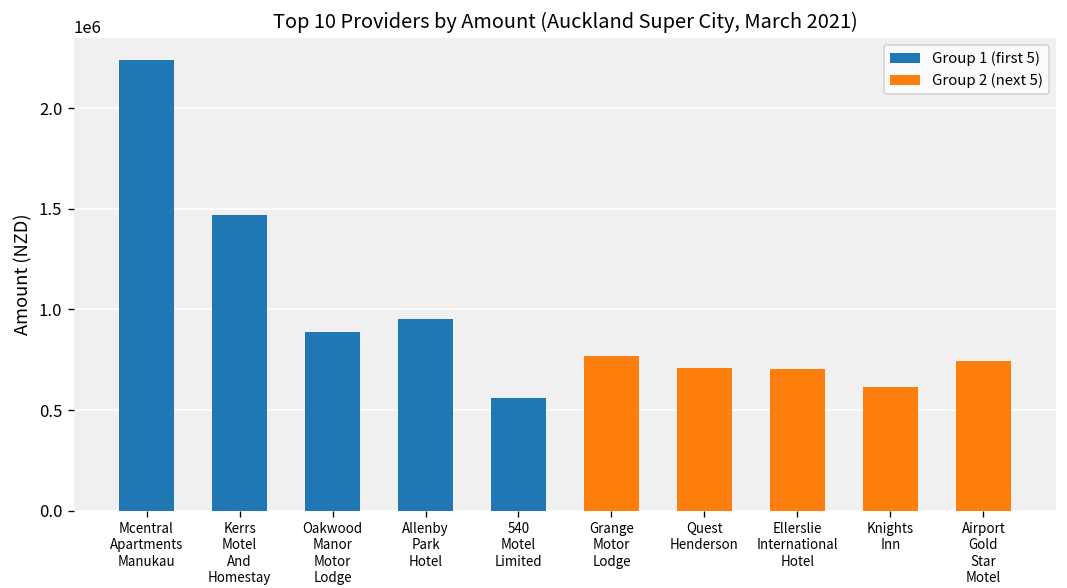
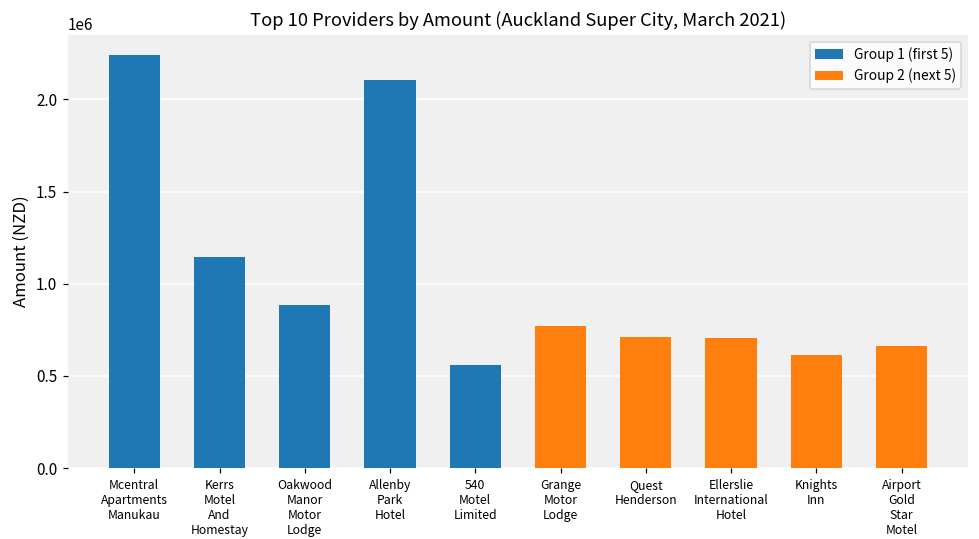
  {
    "Group 1 (first 5)": {
      "Mcentral Apartments Manukau": 2240000,
-     "Kerrs Motel And Homestay": 1470000,
+     "Kerrs Motel And Homestay": 1140000,
      "Oakwood Manor Motor Lodge": 890000,
-     "Allenby Park Hotel": 950000,
+     "Allenby Park Hotel": 2100000,
      "540 Motel Limited": 560000
    },
    "Group 2 (next 5)": {
      "Grange Motor Lodge": 770000,
      "Quest Henderson": 710000,
      "Ellerslie International Hotel": 700000,
      "Knights Inn": 610000,
-     "Airport Gold Star Motel": 740000
+     "Airport Gold Star Motel": 660000
    }
  }
